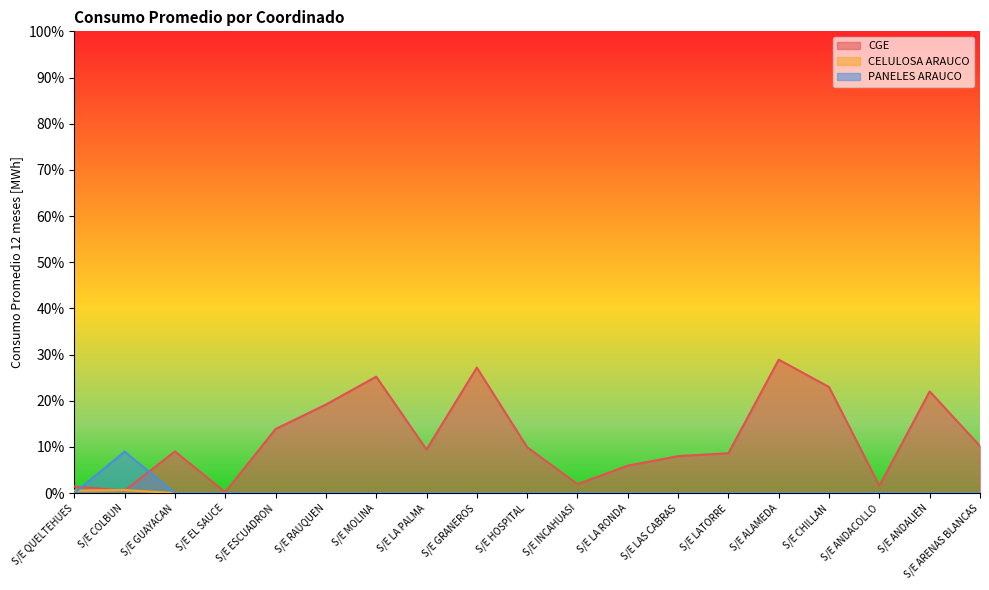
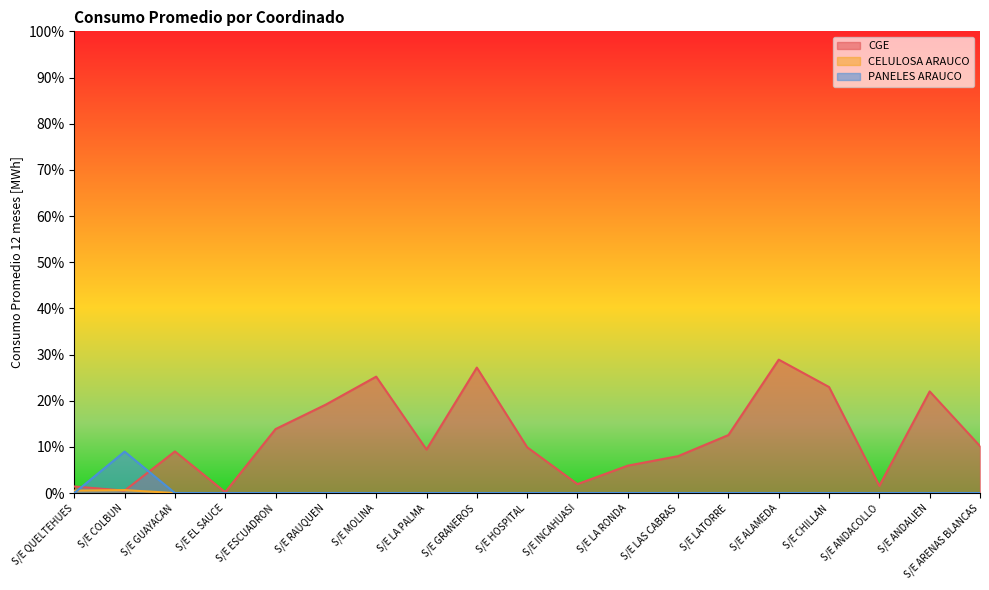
  {
    "CGE": {
      "S/E QUELTEHUES": "1%",
      "S/E GUAYACAN": "9%",
      "S/E ESCUADRON": "14%",
      "S/E RAUQUEN": "19%",
      "S/E MOLINA": "25%",
      "S/E LA PALMA": "9%",
      "S/E GRANEROS": "27%",
      "S/E HOSPITAL": "10%",
      "S/E INCAHUASI": "2%",
      "S/E LA RONDA": "6%",
      "S/E LAS CABRAS": "8%",
-     "S/E LATORRE": "9%",
+     "S/E LATORRE": "13%",
      "S/E ALAMEDA": "29%",
      "S/E CHILLAN": "23%",
      "S/E ANDACOLLO": "2%",
      "S/E ANDALIEN": "22%",
      "S/E ARENAS BLANCAS": "10%"
    },
    "PANELES ARAUCO": {
      "S/E COLBUN": "9%"
    }
  }
